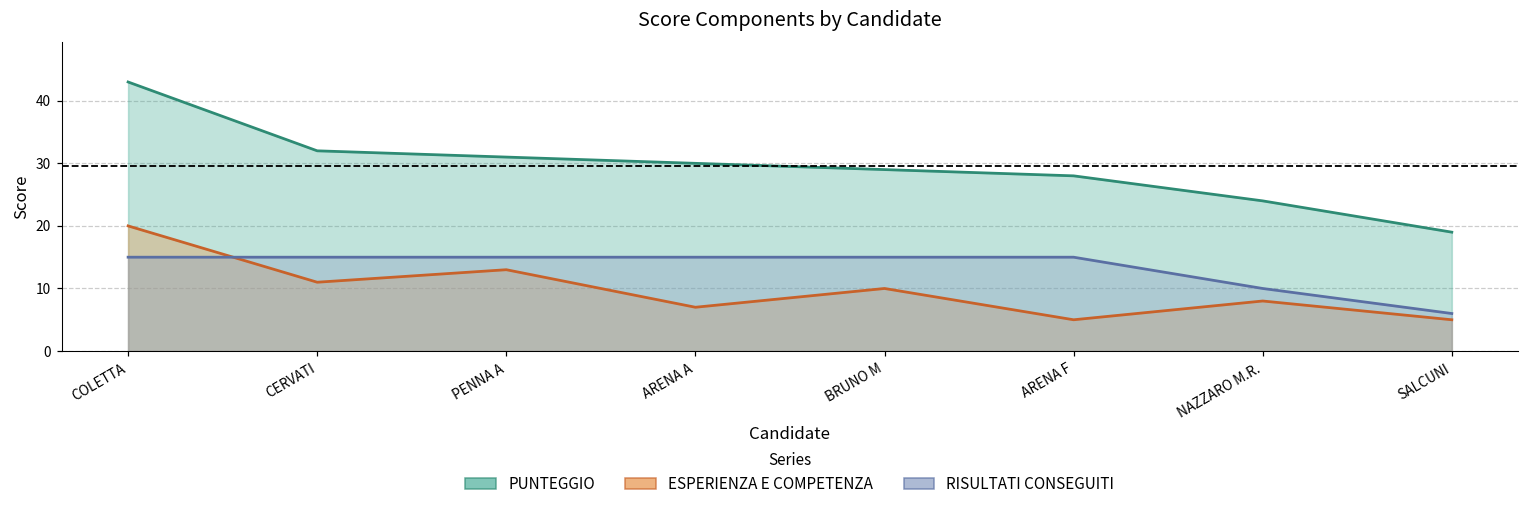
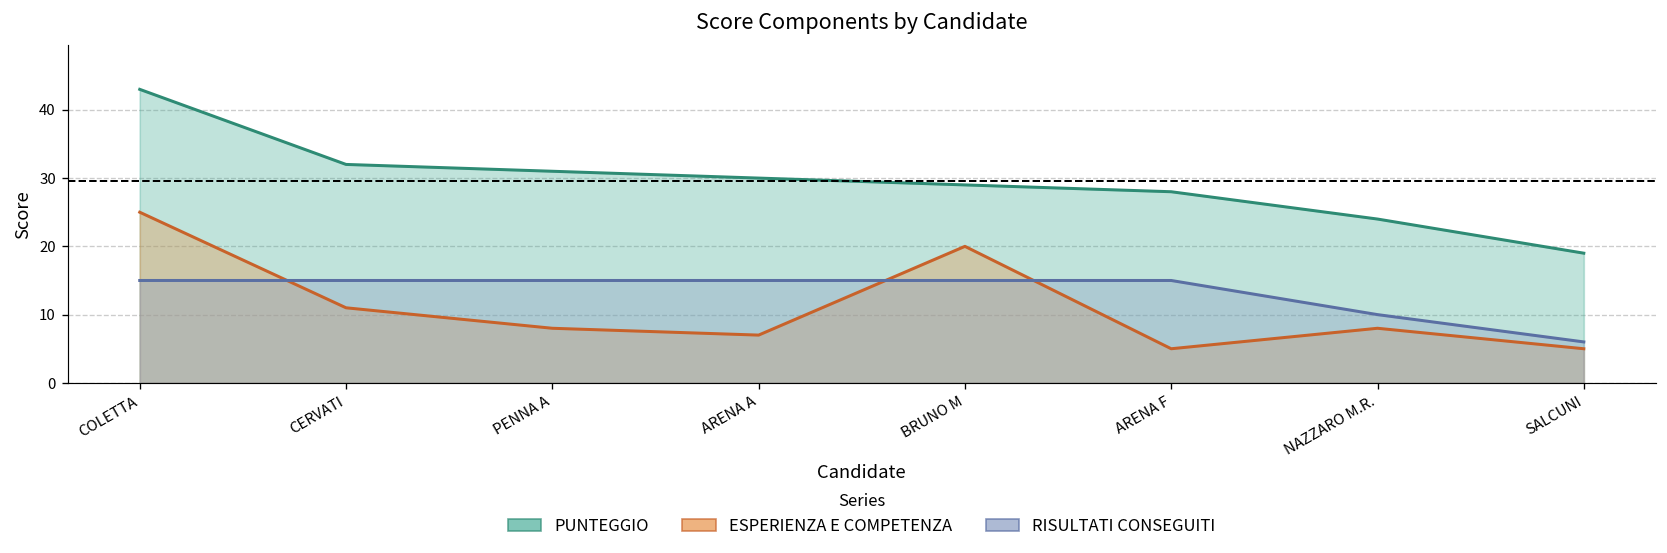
  {
    "ESPERIENZA E COMPETENZA": {
-     "COLETTA": 20,
+     "COLETTA": 25,
      "CERVATI": 11,
-     "PENNA A": 13,
+     "PENNA A": 8,
      "ARENA A": 7,
-     "BRUNO M": 10,
+     "BRUNO M": 20,
      "ARENA F": 5,
      "NAZZARO M.R.": 8,
      "SALCUNI": 5
    }
  }
